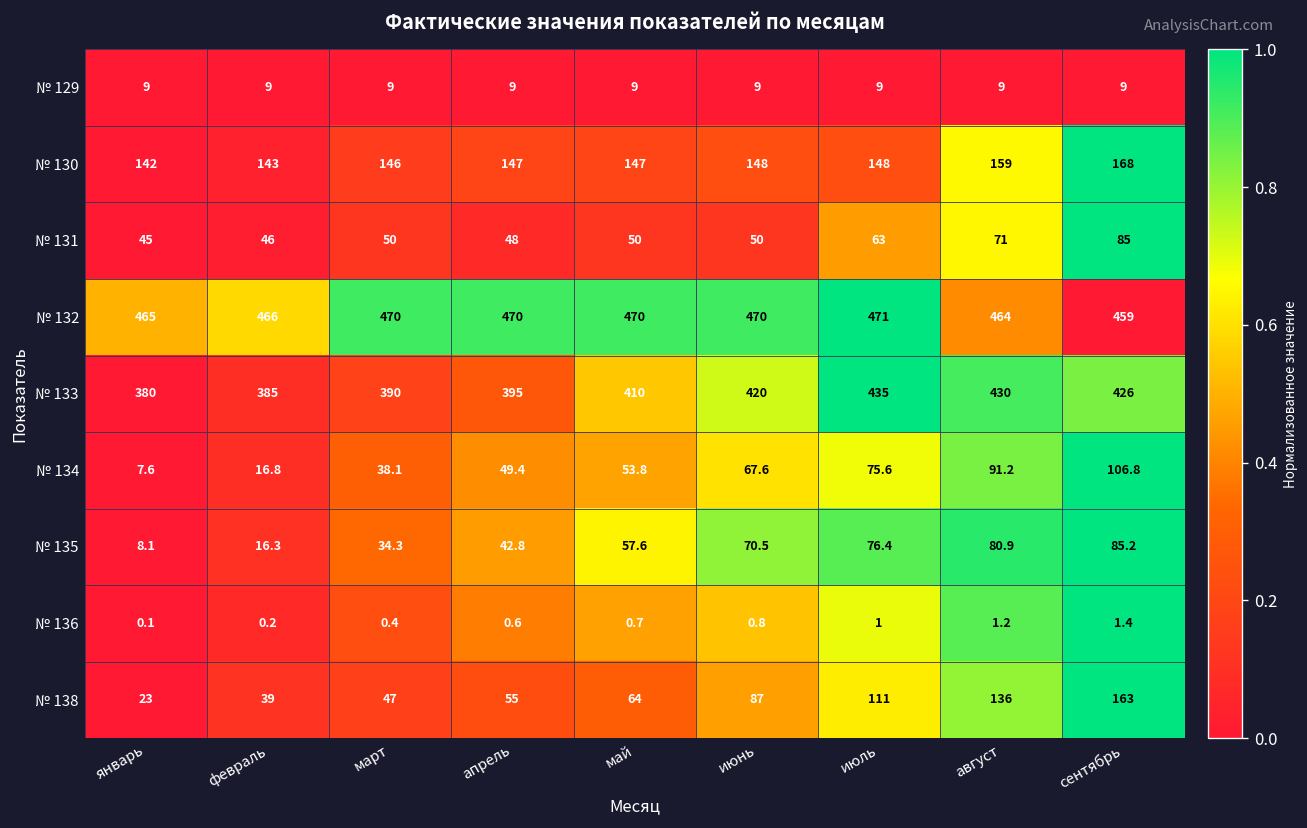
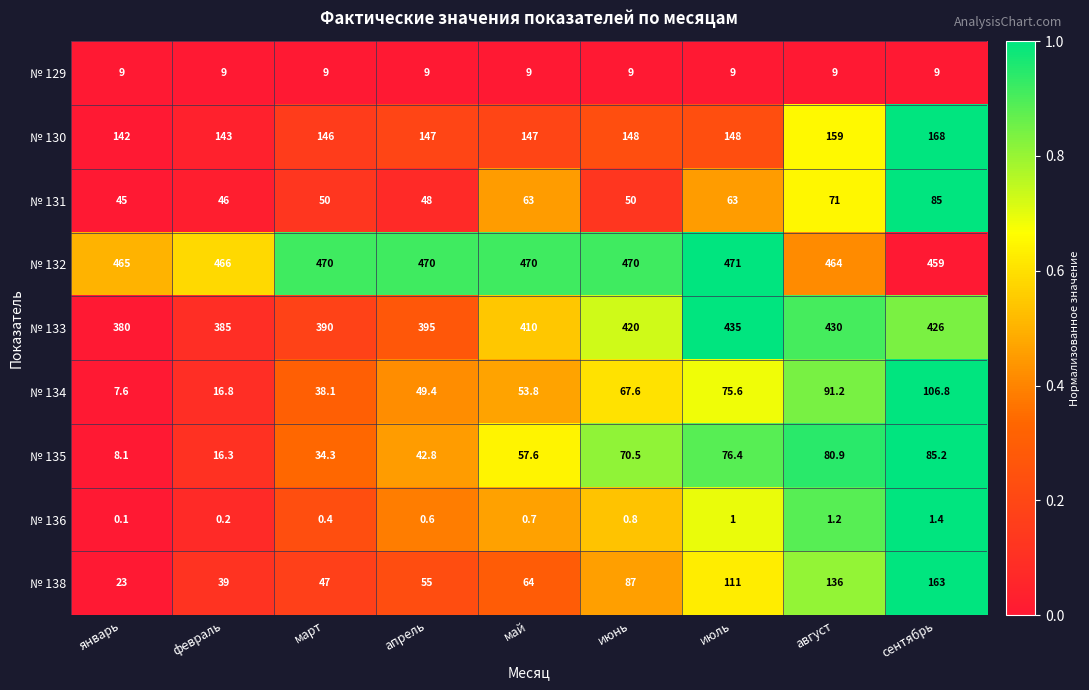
  {
    "№ 129": {
      "январь": 9,
      "февраль": 9,
      "март": 9,
      "апрель": 9,
      "май": 9,
      "июнь": 9,
      "июль": 9,
      "август": 9,
      "сентябрь": 9
    },
    "№ 130": {
      "январь": 142,
      "февраль": 143,
      "март": 146,
      "апрель": 147,
      "май": 147,
      "июнь": 148,
      "июль": 148,
      "август": 159,
      "сентябрь": 168
    },
    "№ 131": {
      "январь": 45,
      "февраль": 46,
      "март": 50,
      "апрель": 48,
-     "май": 50,
+     "май": 63,
      "июнь": 50,
      "июль": 63,
      "август": 71,
      "сентябрь": 85
    },
    "№ 132": {
      "январь": 465,
      "февраль": 466,
      "март": 470,
      "апрель": 470,
      "май": 470,
      "июнь": 470,
      "июль": 471,
      "август": 464,
      "сентябрь": 459
    },
    "№ 133": {
      "январь": 380,
      "февраль": 385,
      "март": 390,
      "апрель": 395,
      "май": 410,
      "июнь": 420,
      "июль": 435,
      "август": 430,
      "сентябрь": 426
    },
    "№ 134": {
      "январь": 7.6,
      "февраль": 16.8,
      "март": 38.1,
      "апрель": 49.4,
      "май": 53.8,
      "июнь": 67.6,
      "июль": 75.6,
      "август": 91.2,
      "сентябрь": 106.8
    },
    "№ 135": {
      "январь": 8.1,
      "февраль": 16.3,
      "март": 34.3,
      "апрель": 42.8,
      "май": 57.6,
      "июнь": 70.5,
      "июль": 76.4,
      "август": 80.9,
      "сентябрь": 85.2
    },
    "№ 136": {
      "январь": 0.1,
      "февраль": 0.2,
      "март": 0.4,
      "апрель": 0.6,
      "май": 0.7,
      "июнь": 0.8,
      "июль": 1,
      "август": 1.2,
      "сентябрь": 1.4
    },
    "№ 138": {
      "январь": 23,
      "февраль": 39,
      "март": 47,
      "апрель": 55,
      "май": 64,
      "июнь": 87,
      "июль": 111,
      "август": 136,
      "сентябрь": 163
    }
  }
